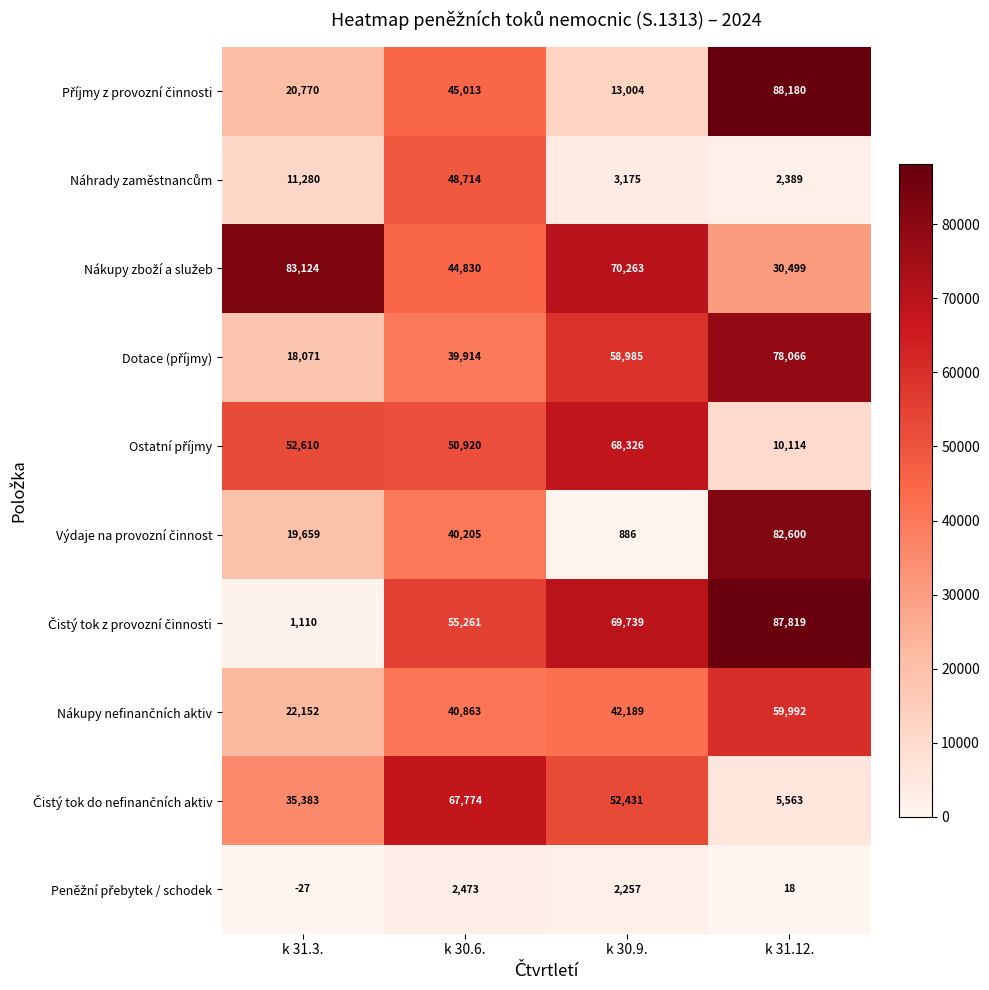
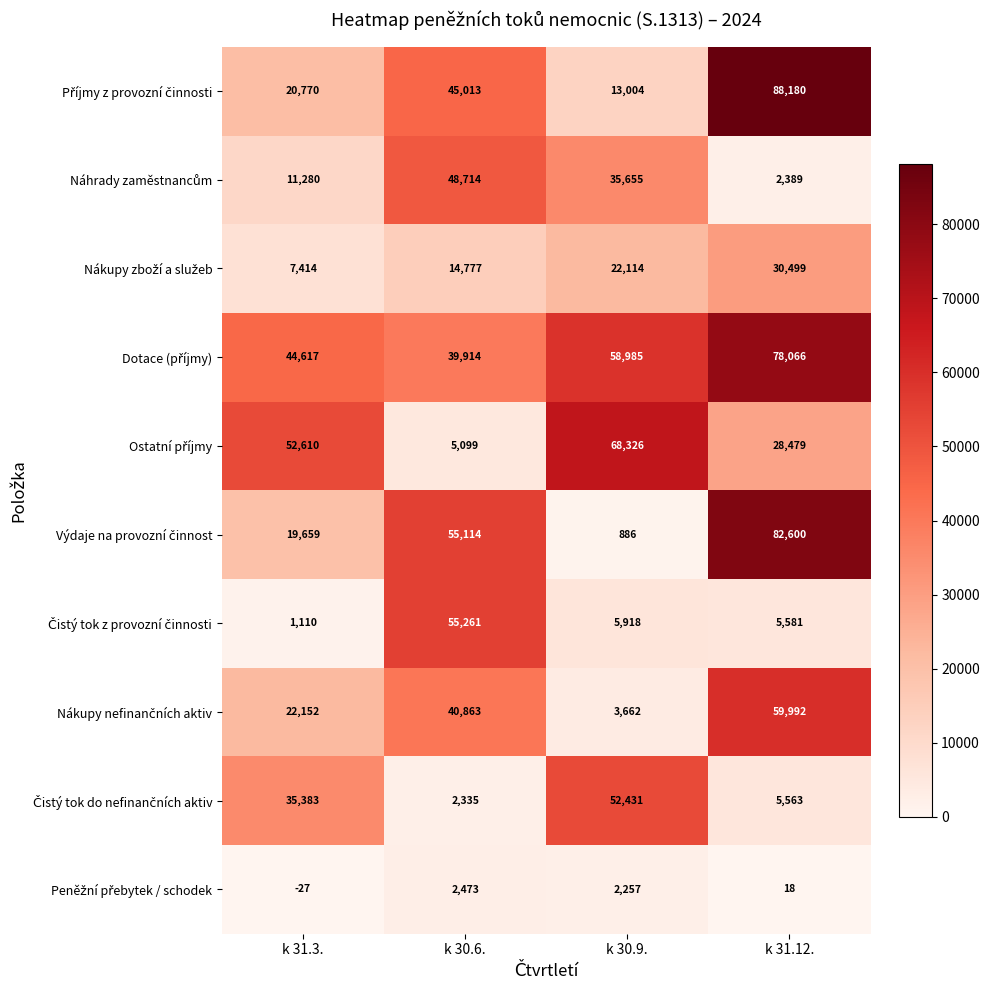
  {
    "Příjmy z provozní činnosti": {
      "k 31.3.": "20,770",
      "k 30.6.": "45,013",
      "k 30.9.": "13,004",
      "k 31.12.": "88,180"
    },
    "Náhrady zaměstnancům": {
      "k 31.3.": "11,280",
      "k 30.6.": "48,714",
-     "k 30.9.": "3,175",
+     "k 30.9.": "35,655",
      "k 31.12.": "2,389"
    },
    "Nákupy zboží a služeb": {
-     "k 31.3.": "83,124",
-     "k 30.6.": "44,830",
-     "k 30.9.": "70,263",
+     "k 31.3.": "7,414",
+     "k 30.6.": "14,777",
+     "k 30.9.": "22,114",
      "k 31.12.": "30,499"
    },
    "Dotace (příjmy)": {
-     "k 31.3.": "18,071",
+     "k 31.3.": "44,617",
      "k 30.6.": "39,914",
      "k 30.9.": "58,985",
      "k 31.12.": "78,066"
    },
    "Ostatní příjmy": {
      "k 31.3.": "52,610",
-     "k 30.6.": "50,920",
+     "k 30.6.": "5,099",
      "k 30.9.": "68,326",
-     "k 31.12.": "10,114"
+     "k 31.12.": "28,479"
    },
    "Výdaje na provozní činnost": {
      "k 31.3.": "19,659",
-     "k 30.6.": "40,205",
+     "k 30.6.": "55,114",
      "k 30.9.": "886",
      "k 31.12.": "82,600"
    },
    "Čistý tok z provozní činnosti": {
      "k 31.3.": "1,110",
      "k 30.6.": "55,261",
-     "k 30.9.": "69,739",
-     "k 31.12.": "87,819"
+     "k 30.9.": "5,918",
+     "k 31.12.": "5,581"
    },
    "Nákupy nefinančních aktiv": {
      "k 31.3.": "22,152",
      "k 30.6.": "40,863",
-     "k 30.9.": "42,189",
+     "k 30.9.": "3,662",
      "k 31.12.": "59,992"
    },
    "Čistý tok do nefinančních aktiv": {
      "k 31.3.": "35,383",
-     "k 30.6.": "67,774",
+     "k 30.6.": "2,335",
      "k 30.9.": "52,431",
      "k 31.12.": "5,563"
    },
    "Peněžní přebytek / schodek": {
      "k 31.3.": "-27",
      "k 30.6.": "2,473",
      "k 30.9.": "2,257",
      "k 31.12.": "18"
    }
  }
